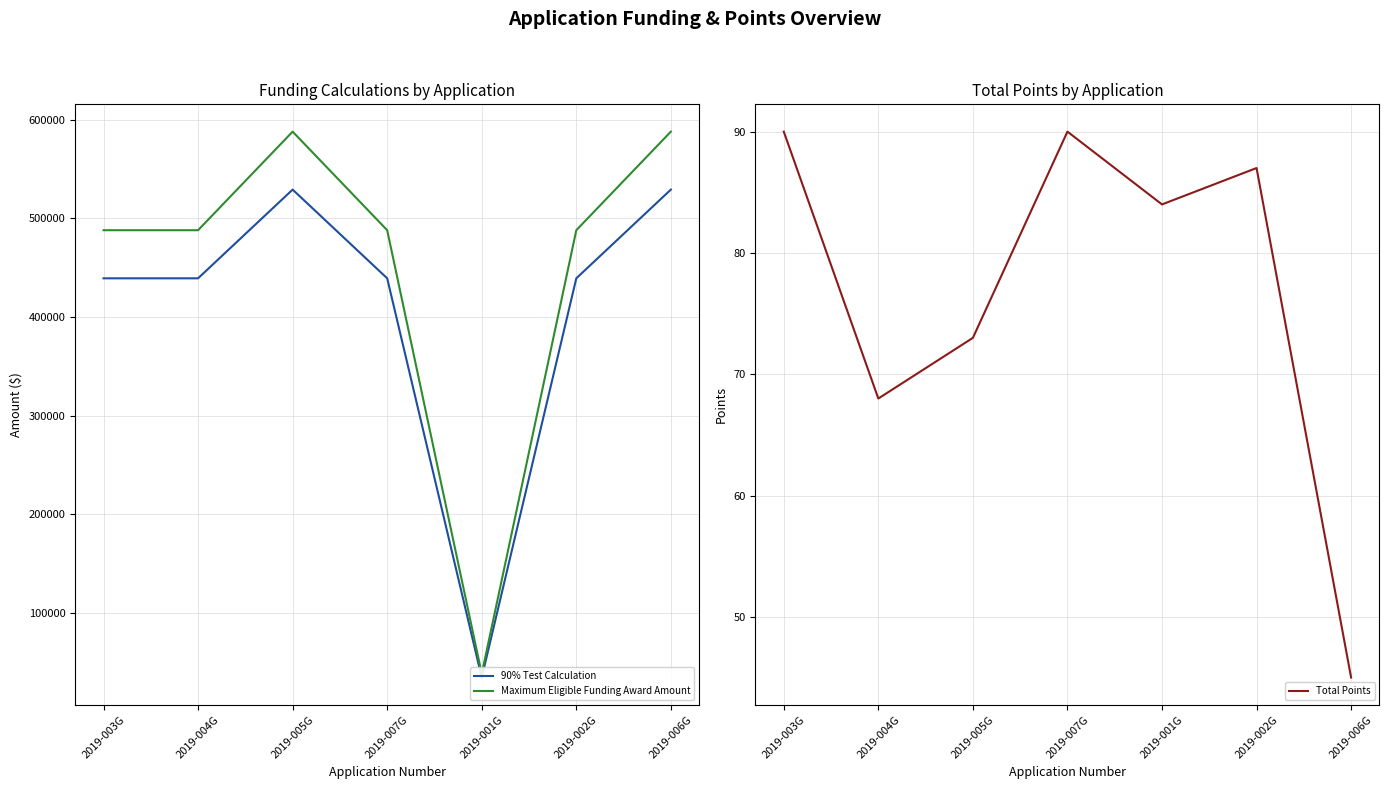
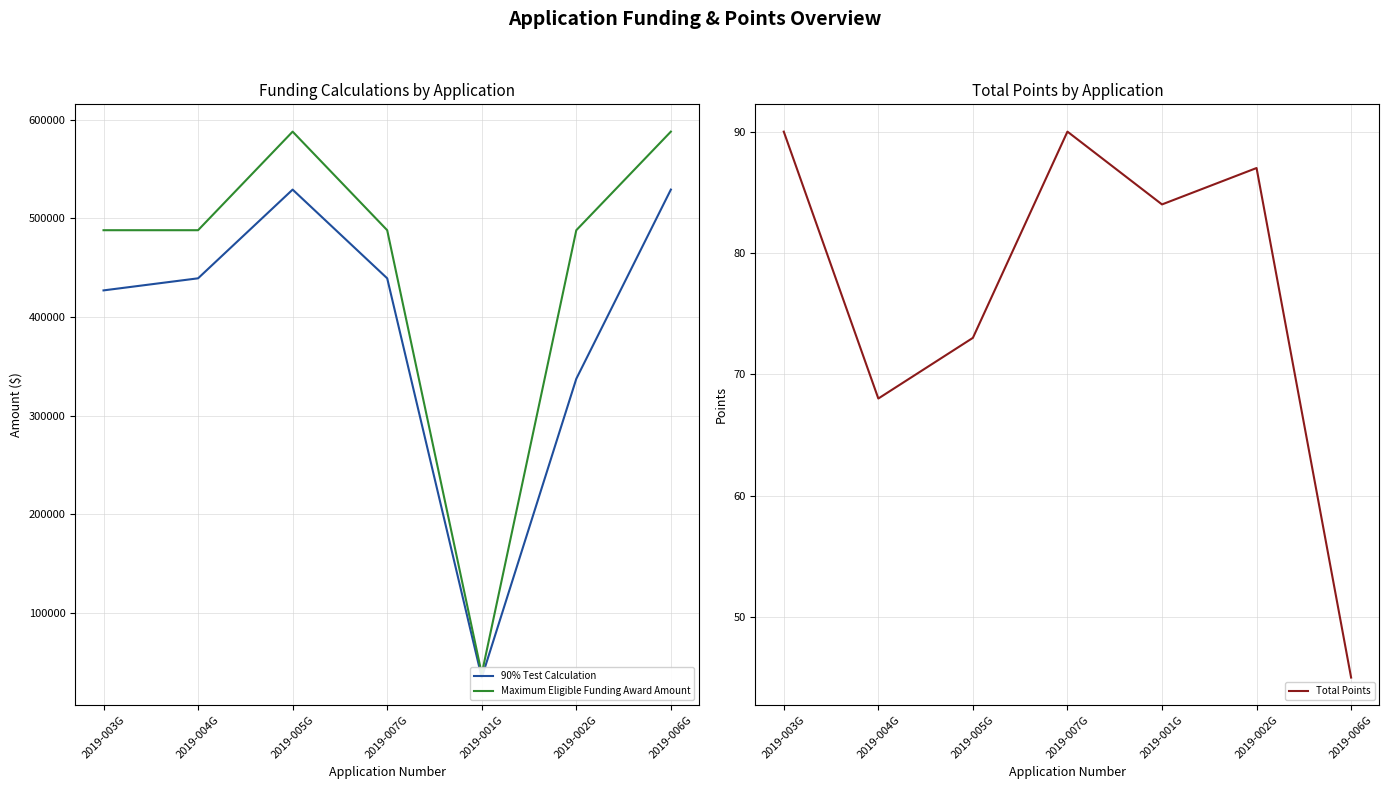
  {
    "Funding Calculations by Application": {
      "90% Test Calculation": {
-       "2019-003G": 440000,
+       "2019-003G": 430000,
        "2019-004G": 440000,
        "2019-005G": 530000,
        "2019-007G": 440000,
-       "2019-002G": 440000,
+       "2019-002G": 340000,
        "2019-006G": 530000
      },
      "Maximum Eligible Funding Award Amount": {
        "2019-003G": 490000,
        "2019-004G": 490000,
        "2019-005G": 590000,
        "2019-007G": 490000,
        "2019-002G": 490000,
        "2019-006G": 590000
      }
    },
    "Total Points by Application": {
      "2019-003G": 90.0,
      "2019-004G": 68.0,
      "2019-005G": 73.0,
      "2019-007G": 90.0,
      "2019-001G": 84.0,
      "2019-002G": 87.0,
      "2019-006G": 45.0
    }
  }
